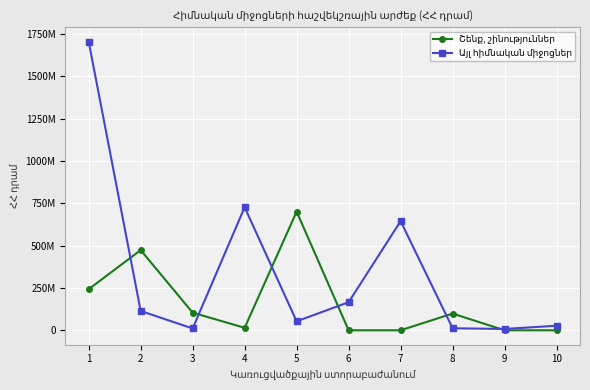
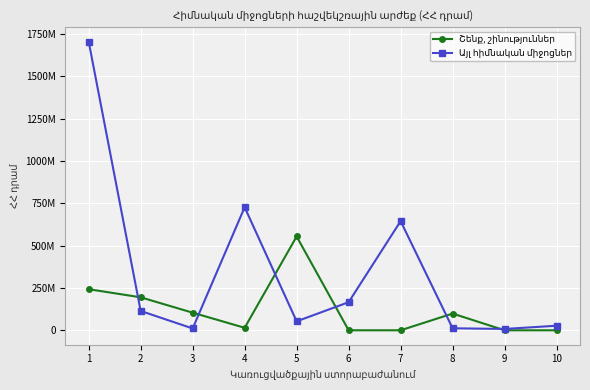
  {
    "Շենք, շինություններ": {
      "1": 240000000,
-     "2": 470000000,
+     "2": 190000000,
      "3": 100000000,
      "4": 10000000,
-     "5": 700000000,
+     "5": 550000000,
      "6": 0,
      "7": 0,
      "8": 100000000,
      "10": 0
    },
    "Այլ հիմնական միջոցներ": {
      "1": 1710000000,
      "2": 110000000,
      "3": 10000000,
      "4": 730000000,
      "5": 50000000,
      "6": 170000000,
      "7": 640000000,
      "8": 10000000,
      "10": 30000000
    }
  }
